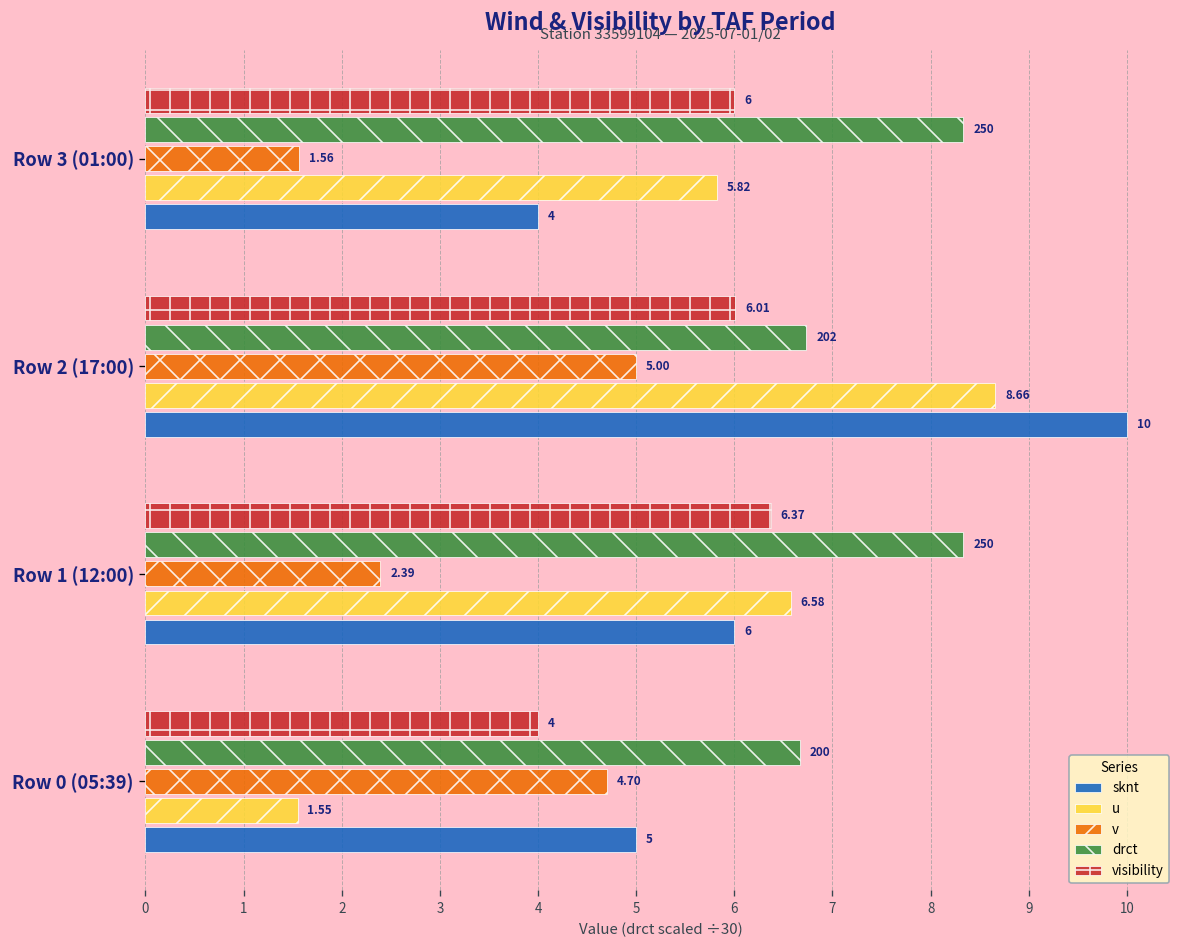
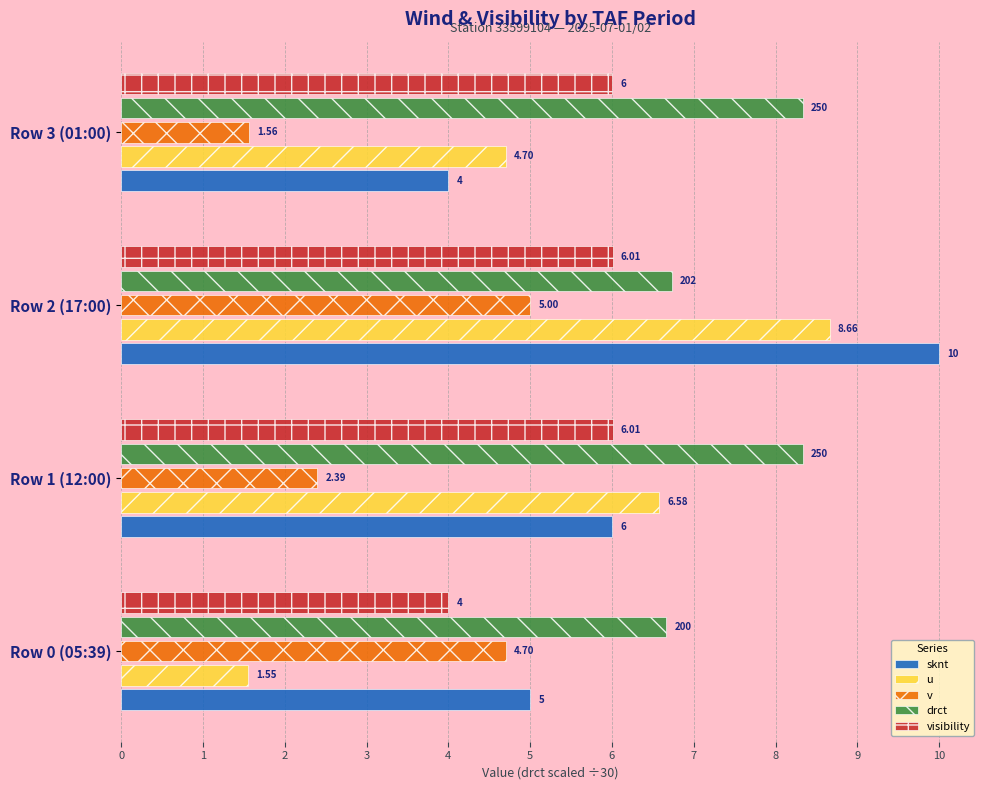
  {
    "sknt": {
      "Row 3 (01:00)": 4,
      "Row 2 (17:00)": 10,
      "Row 1 (12:00)": 6,
      "Row 0 (05:39)": 5
    },
    "u": {
-     "Row 3 (01:00)": 5.82,
+     "Row 3 (01:00)": 4.70,
      "Row 2 (17:00)": 8.66,
      "Row 1 (12:00)": 6.58,
      "Row 0 (05:39)": 1.55
    },
    "v": {
      "Row 3 (01:00)": 1.56,
      "Row 2 (17:00)": 5.00,
      "Row 1 (12:00)": 2.39,
      "Row 0 (05:39)": 4.70
    },
    "visibility": {
      "Row 3 (01:00)": 6,
      "Row 2 (17:00)": 6.01,
-     "Row 1 (12:00)": 6.37,
+     "Row 1 (12:00)": 6.01,
      "Row 0 (05:39)": 4
    }
  }
